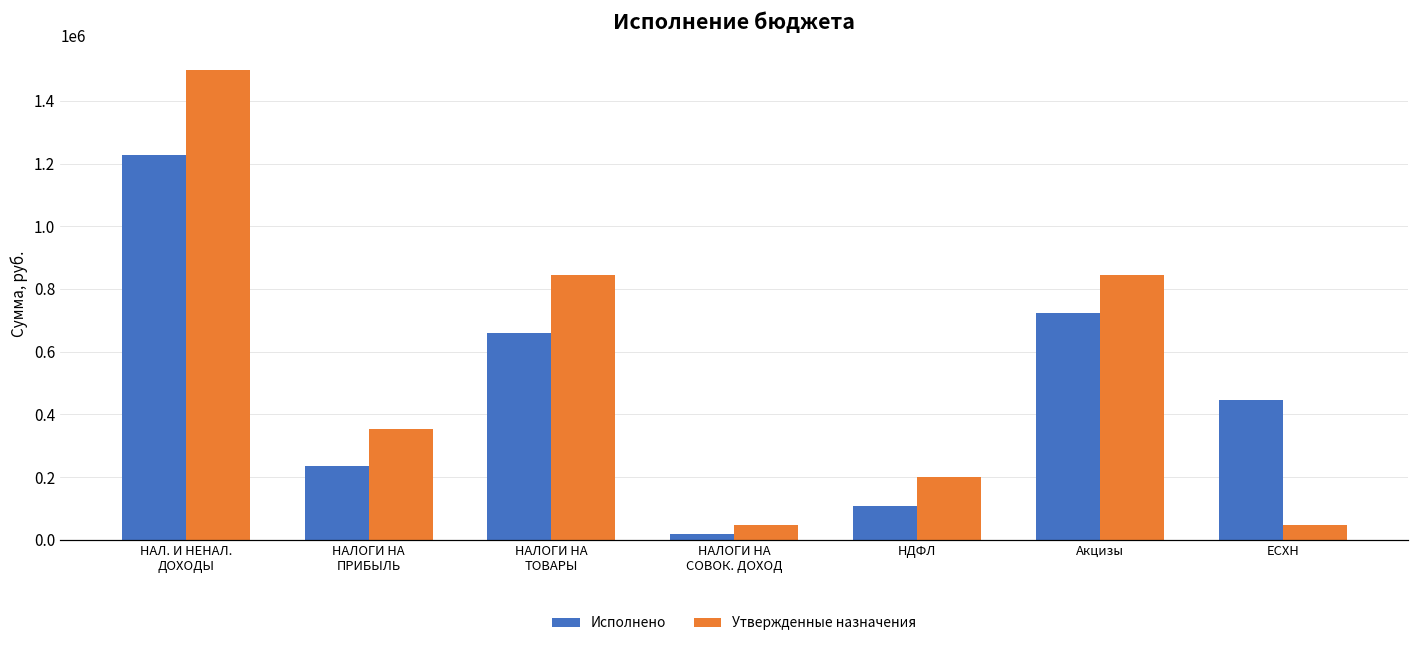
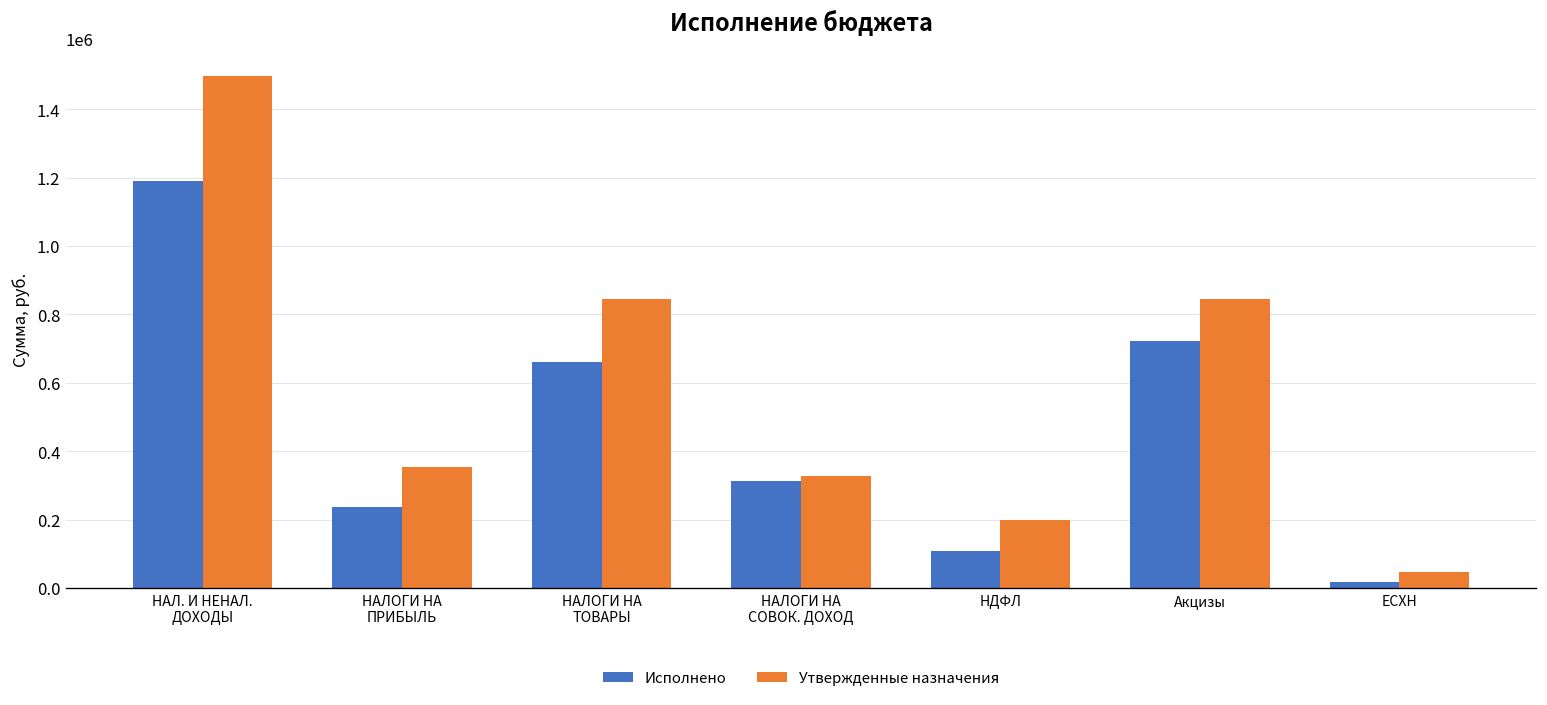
  {
    "Исполнено": {
-     "НАЛ. И НЕНАЛ. ДОХОДЫ": 1230000,
+     "НАЛ. И НЕНАЛ. ДОХОДЫ": 1190000,
      "НАЛОГИ НА ПРИБЫЛЬ": 240000,
      "НАЛОГИ НА ТОВАРЫ": 660000,
-     "НАЛОГИ НА СОВОК. ДОХОД": 20000,
+     "НАЛОГИ НА СОВОК. ДОХОД": 310000,
      "НДФЛ": 110000,
      "Акцизы": 720000,
-     "ЕСХН": 440000
+     "ЕСХН": 20000
    },
    "Утвержденные назначения": {
      "НАЛ. И НЕНАЛ. ДОХОДЫ": 1500000,
      "НАЛОГИ НА ПРИБЫЛЬ": 350000,
      "НАЛОГИ НА ТОВАРЫ": 840000,
-     "НАЛОГИ НА СОВОК. ДОХОД": 50000,
+     "НАЛОГИ НА СОВОК. ДОХОД": 330000,
      "НДФЛ": 200000,
      "Акцизы": 840000,
      "ЕСХН": 50000
    }
  }
